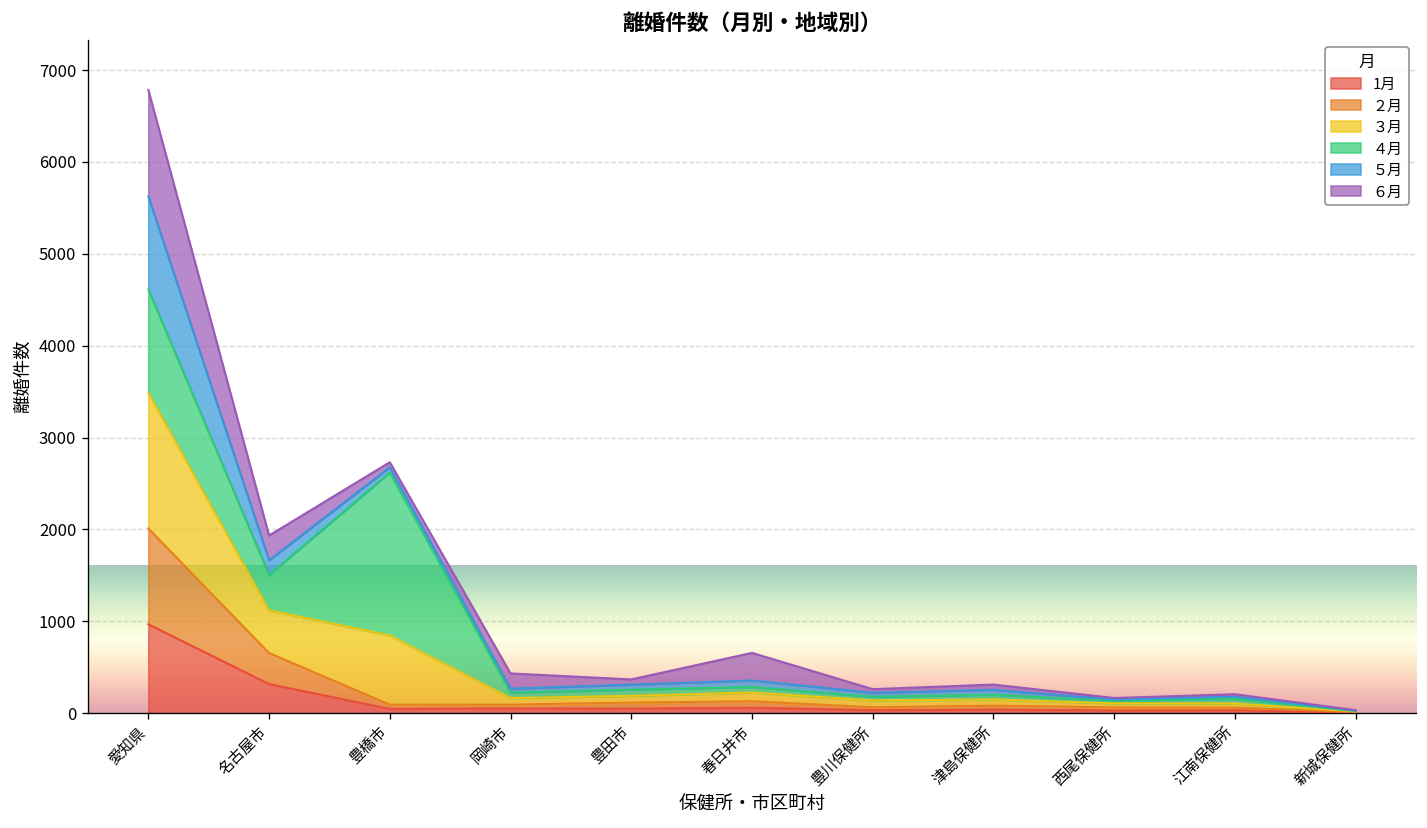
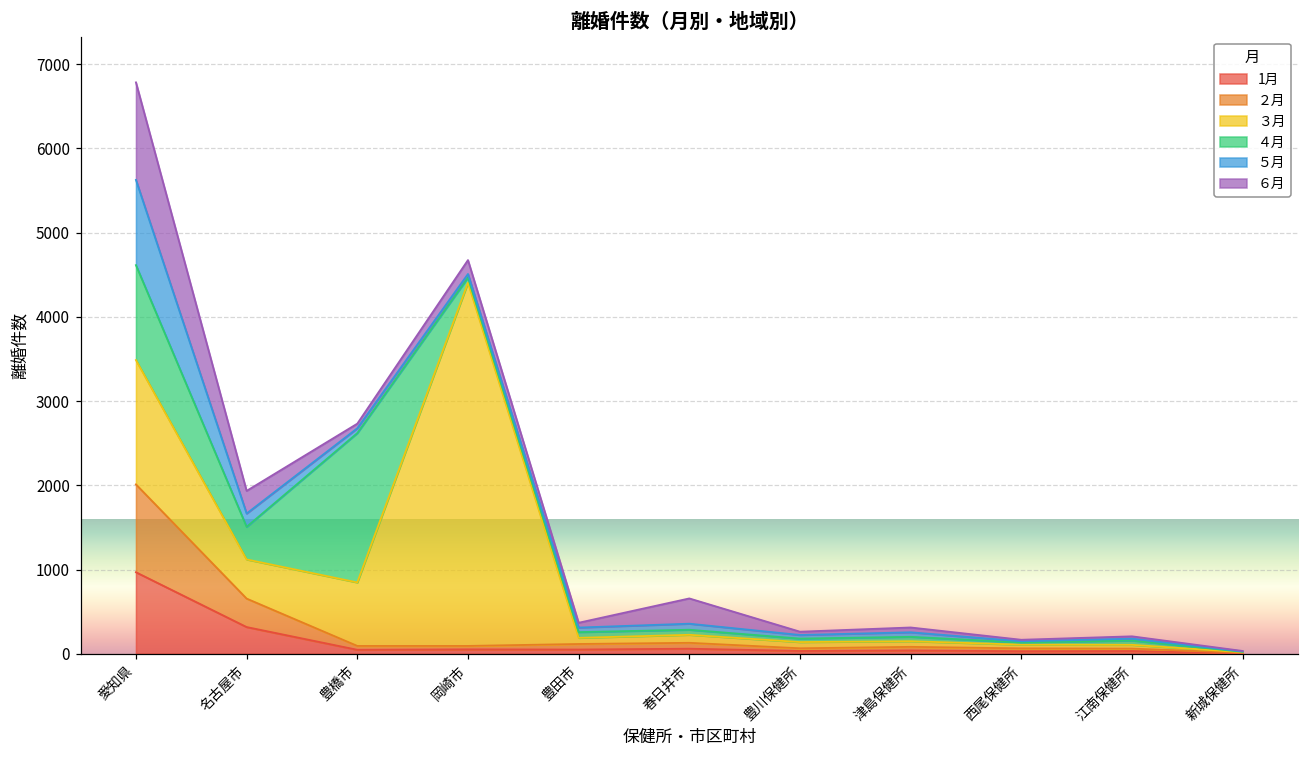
  {
    "３月": {
      "愛知県": 1500,
      "名古屋市": 500,
      "豊橋市": 800,
-     "岡崎市": 100,
+     "岡崎市": 4300,
      "豊田市": 100,
      "春日井市": 100,
      "豊川保健所": 100,
      "津島保健所": 100,
      "江南保健所": 0
    },
    "４月": {
      "愛知県": 1100,
      "名古屋市": 400,
      "豊橋市": 1800,
      "岡崎市": 100,
      "豊田市": 100,
      "春日井市": 100,
      "豊川保健所": 0,
      "津島保健所": 100
    },
    "５月": {
      "愛知県": 1000,
      "名古屋市": 200,
      "豊橋市": 100,
      "岡崎市": 0,
      "豊田市": 100,
      "春日井市": 100,
      "豊川保健所": 0,
      "津島保健所": 100
    },
    "６月": {
      "愛知県": 1200,
      "名古屋市": 300,
      "豊橋市": 100,
      "岡崎市": 200,
      "豊田市": 100,
      "春日井市": 300,
      "豊川保健所": 0,
      "津島保健所": 100
    }
  }
